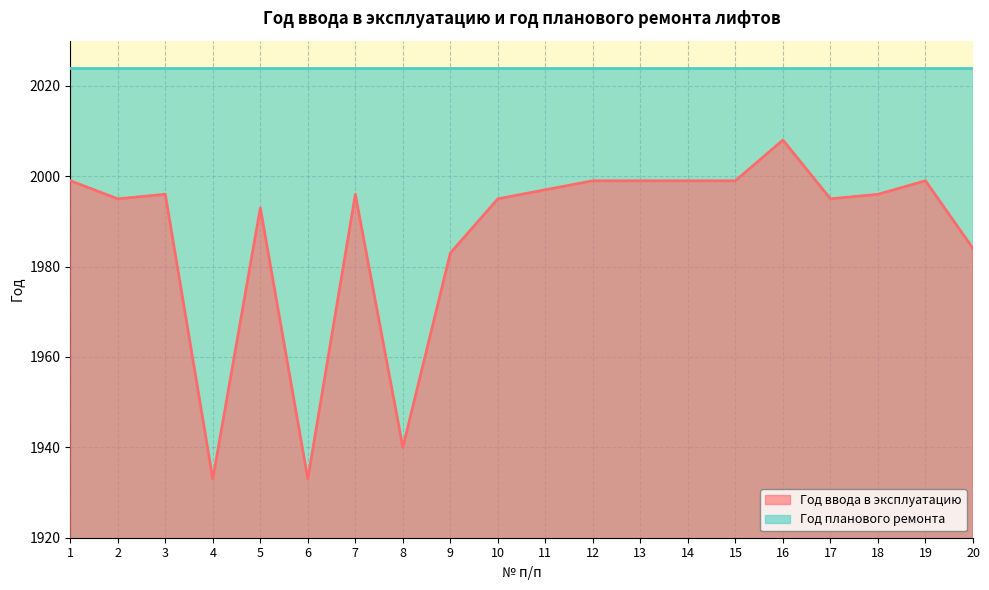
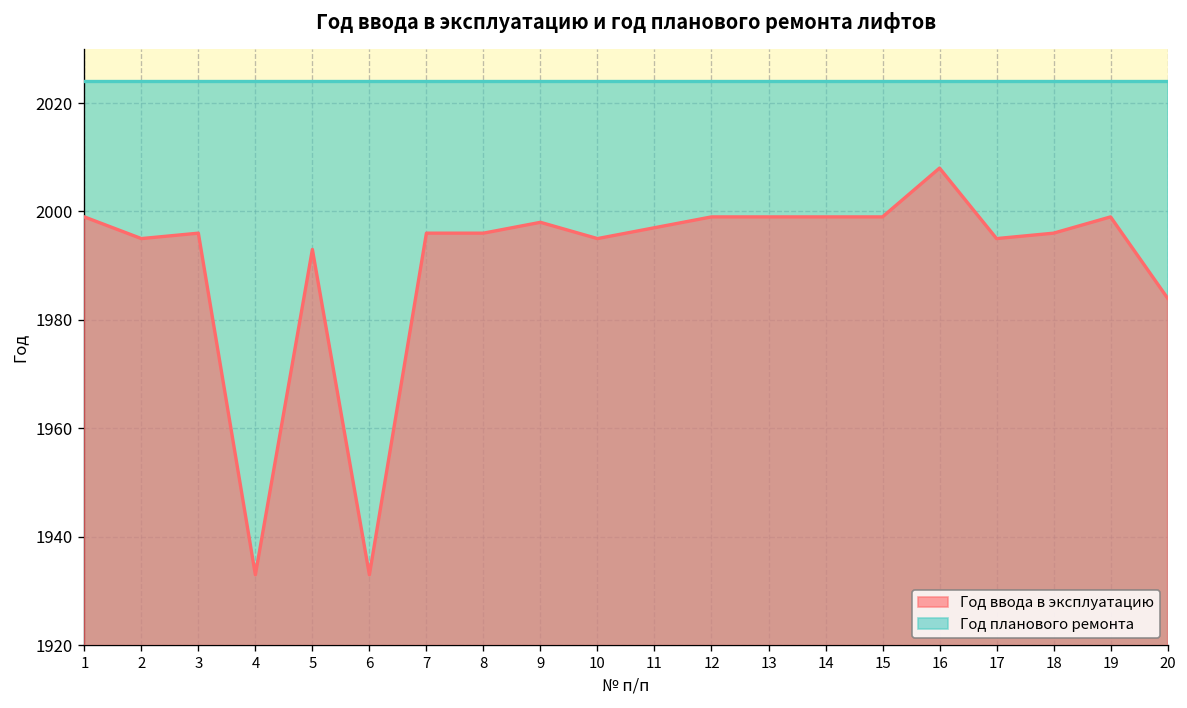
  {
    "Год ввода в эксплуатацию": {
      "1": 1999,
      "2": 1995,
      "3": 1996,
      "4": 1933,
      "5": 1993,
      "6": 1933,
      "7": 1996,
-     "8": 1940,
-     "9": 1983,
+     "8": 1996,
+     "9": 1998,
      "10": 1995,
      "11": 1997,
      "12": 1999,
      "13": 1999,
      "14": 1999,
      "15": 1999,
      "16": 2008,
      "17": 1995,
      "18": 1996,
      "19": 1999,
      "20": 1984
    },
    "Год планового ремонта": {
      "1": 2024,
      "2": 2024,
      "3": 2024,
      "4": 2024,
      "5": 2024,
      "6": 2024,
      "7": 2024,
      "8": 2024,
      "9": 2024,
      "10": 2024,
      "11": 2024,
      "12": 2024,
      "13": 2024,
      "14": 2024,
      "15": 2024,
      "16": 2024,
      "17": 2024,
      "18": 2024,
      "19": 2024,
      "20": 2024
    }
  }
